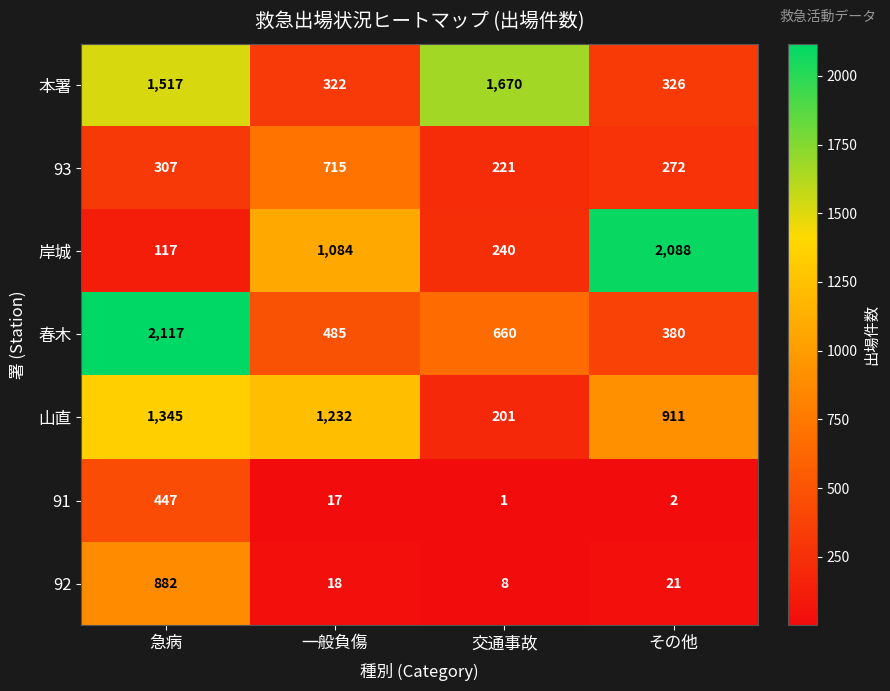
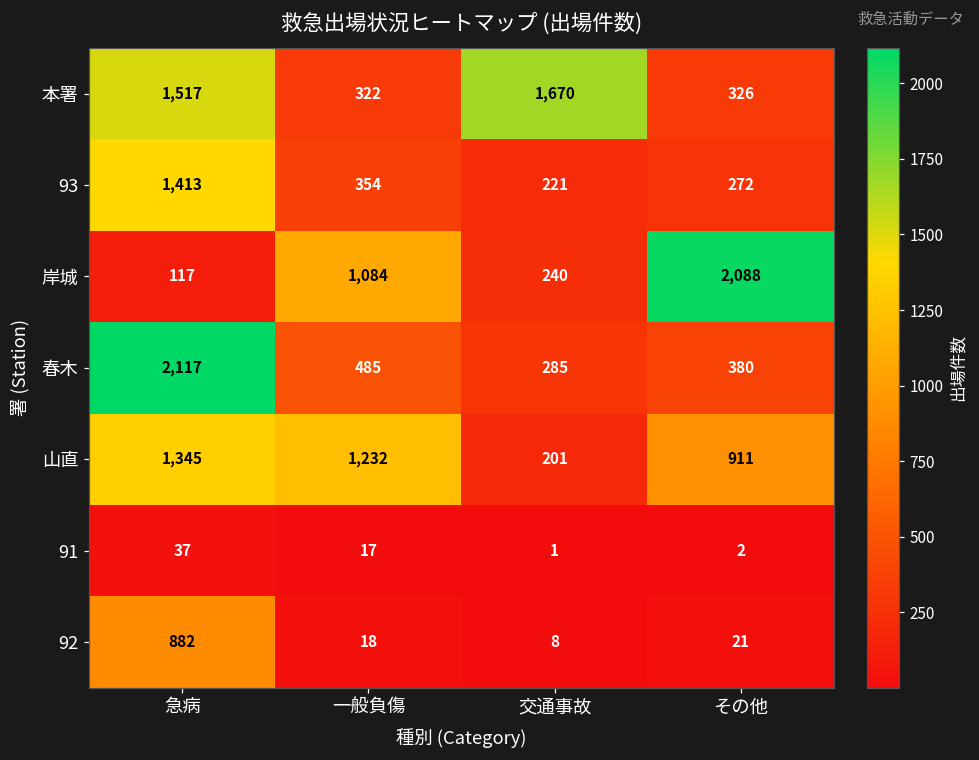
  {
    "本署": {
      "急病": "1,517",
      "一般負傷": "322",
      "交通事故": "1,670",
      "その他": "326"
    },
    "93": {
-     "急病": "307",
-     "一般負傷": "715",
+     "急病": "1,413",
+     "一般負傷": "354",
      "交通事故": "221",
      "その他": "272"
    },
    "岸城": {
      "急病": "117",
      "一般負傷": "1,084",
      "交通事故": "240",
      "その他": "2,088"
    },
    "春木": {
      "急病": "2,117",
      "一般負傷": "485",
-     "交通事故": "660",
+     "交通事故": "285",
      "その他": "380"
    },
    "山直": {
      "急病": "1,345",
      "一般負傷": "1,232",
      "交通事故": "201",
      "その他": "911"
    },
    "91": {
-     "急病": "447",
+     "急病": "37",
      "一般負傷": "17",
      "交通事故": "1",
      "その他": "2"
    },
    "92": {
      "急病": "882",
      "一般負傷": "18",
      "交通事故": "8",
      "その他": "21"
    }
  }
